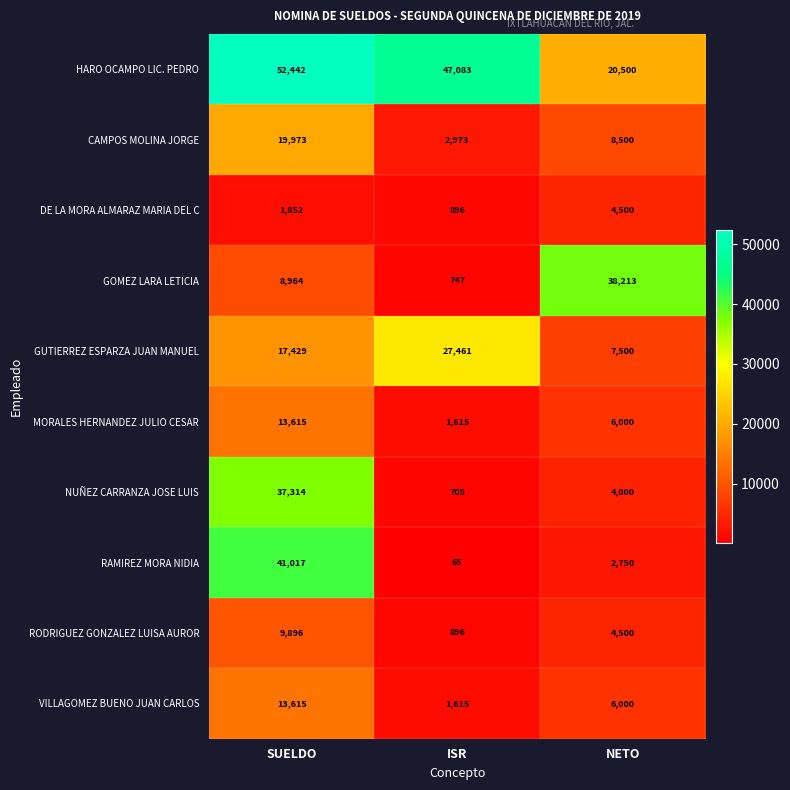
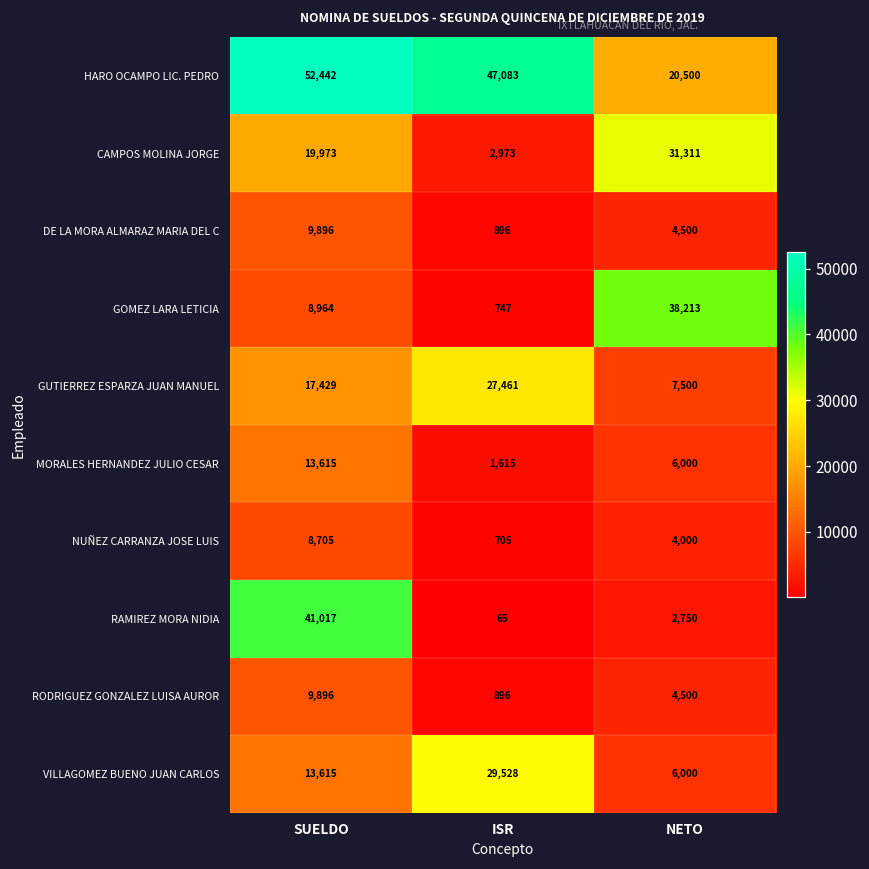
  {
    "HARO OCAMPO LIC. PEDRO": {
      "SUELDO": "52,442",
      "ISR": "47,083",
      "NETO": "20,500"
    },
    "CAMPOS MOLINA JORGE": {
      "SUELDO": "19,973",
      "ISR": "2,973",
-     "NETO": "8,500"
+     "NETO": "31,311"
    },
    "DE LA MORA ALMARAZ MARIA DEL C": {
-     "SUELDO": "1,852",
+     "SUELDO": "9,896",
      "ISR": "896",
      "NETO": "4,500"
    },
    "GOMEZ LARA LETICIA": {
      "SUELDO": "8,964",
      "ISR": "747",
      "NETO": "38,213"
    },
    "GUTIERREZ ESPARZA JUAN MANUEL": {
      "SUELDO": "17,429",
      "ISR": "27,461",
      "NETO": "7,500"
    },
    "MORALES HERNANDEZ JULIO CESAR": {
      "SUELDO": "13,615",
      "ISR": "1,615",
      "NETO": "6,000"
    },
    "NUÑEZ CARRANZA JOSE LUIS": {
-     "SUELDO": "37,314",
+     "SUELDO": "8,705",
      "ISR": "705",
      "NETO": "4,000"
    },
    "RAMIREZ MORA NIDIA": {
      "SUELDO": "41,017",
      "ISR": "65",
      "NETO": "2,750"
    },
    "RODRIGUEZ GONZALEZ LUISA AUROR": {
      "SUELDO": "9,896",
      "ISR": "896",
      "NETO": "4,500"
    },
    "VILLAGOMEZ BUENO JUAN CARLOS": {
      "SUELDO": "13,615",
-     "ISR": "1,615",
+     "ISR": "29,528",
      "NETO": "6,000"
    }
  }
